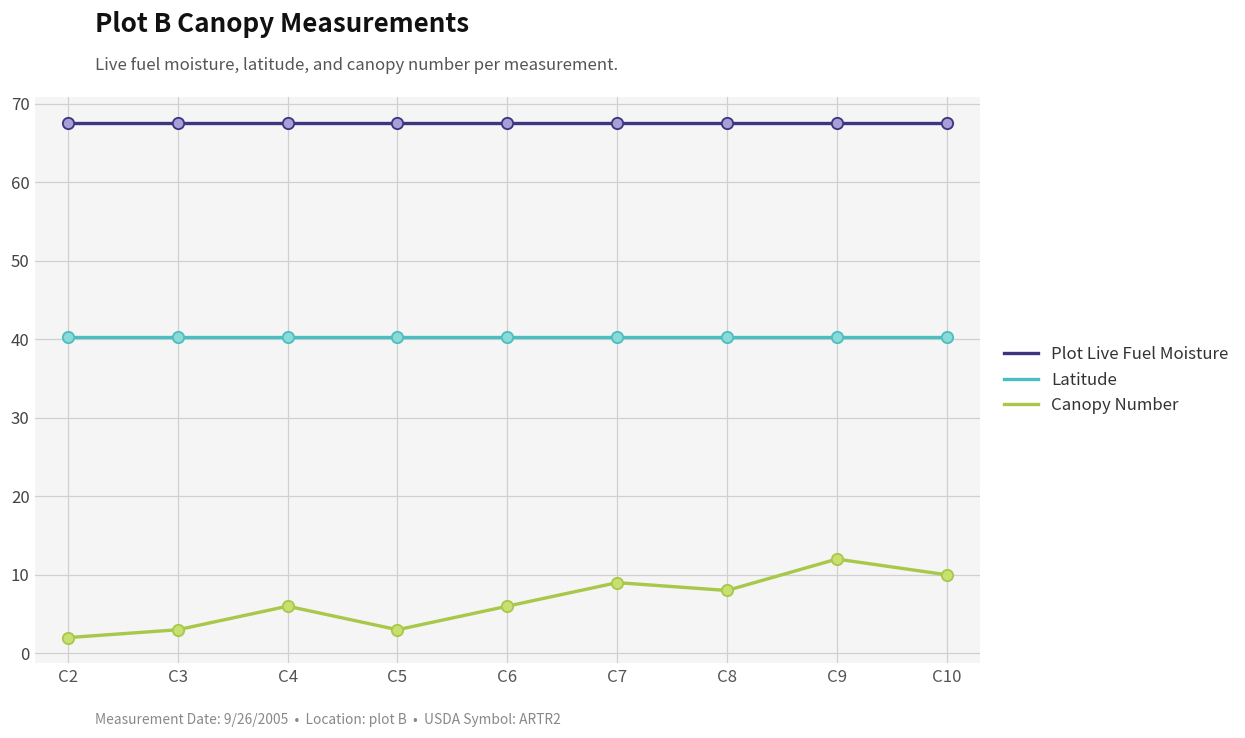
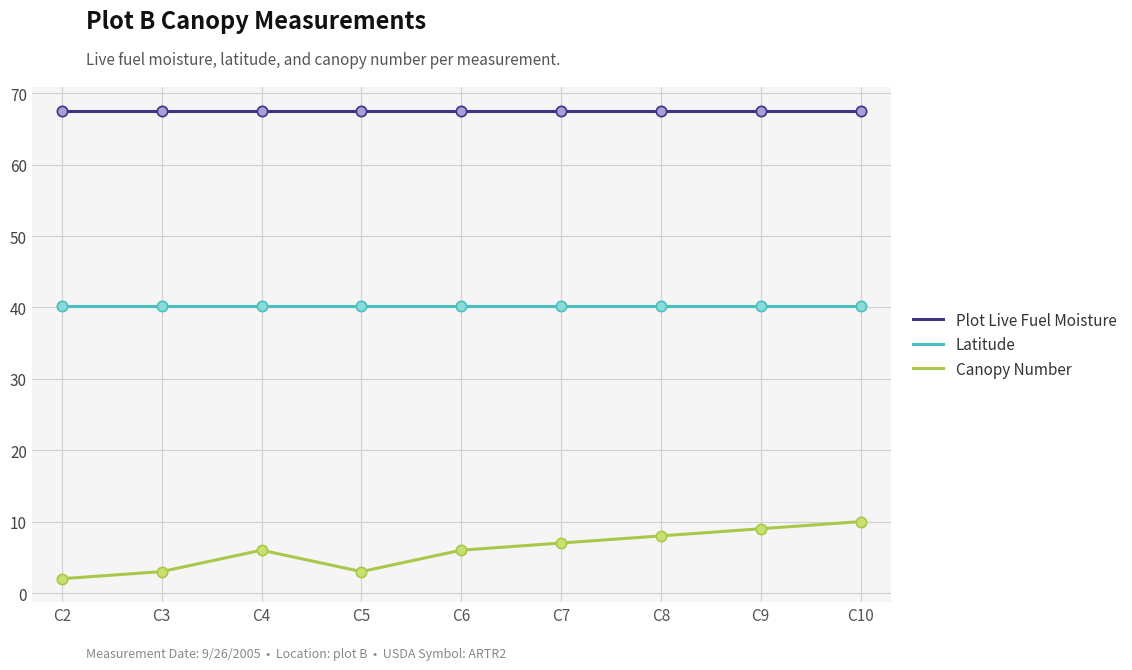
  {
    "Plot Live Fuel Moisture": {
      "C2": 68,
      "C3": 68,
      "C4": 68,
      "C5": 68,
      "C6": 68,
      "C7": 68,
      "C8": 68,
      "C9": 68,
      "C10": 68
    },
    "Latitude": {
      "C2": 40,
      "C3": 40,
      "C4": 40,
      "C5": 40,
      "C6": 40,
      "C7": 40,
      "C8": 40,
      "C9": 40,
      "C10": 40
    },
    "Canopy Number": {
      "C2": 2,
      "C3": 3,
      "C4": 6,
      "C5": 3,
      "C6": 6,
-     "C7": 9,
+     "C7": 7,
      "C8": 8,
-     "C9": 12,
+     "C9": 9,
      "C10": 10
    }
  }
